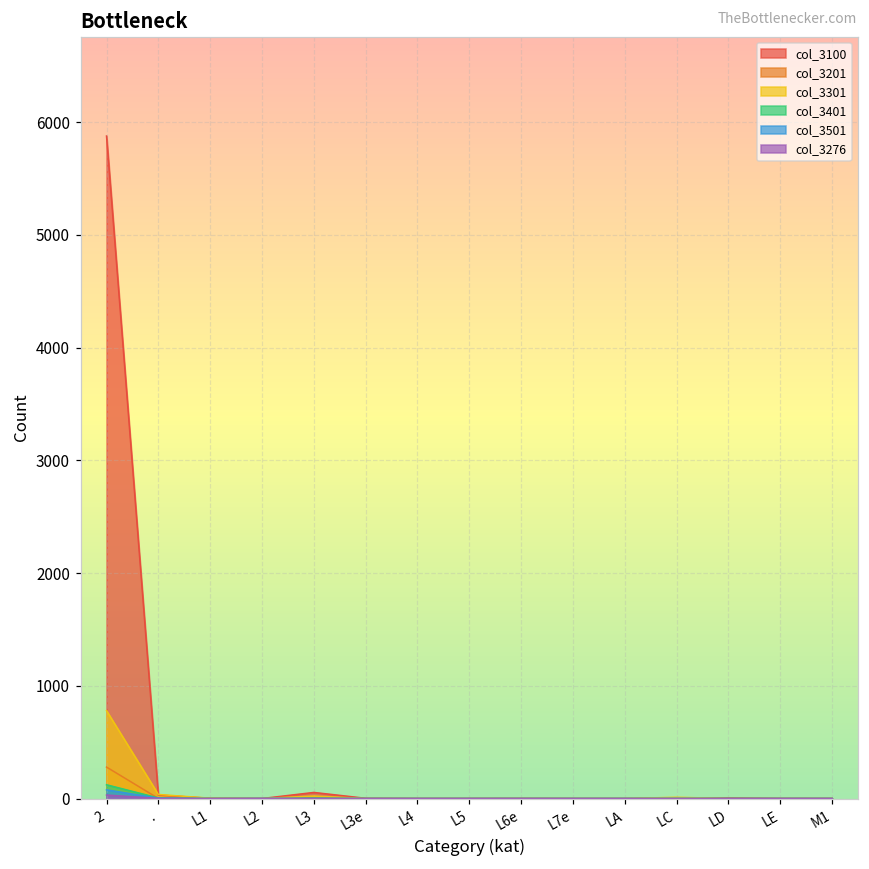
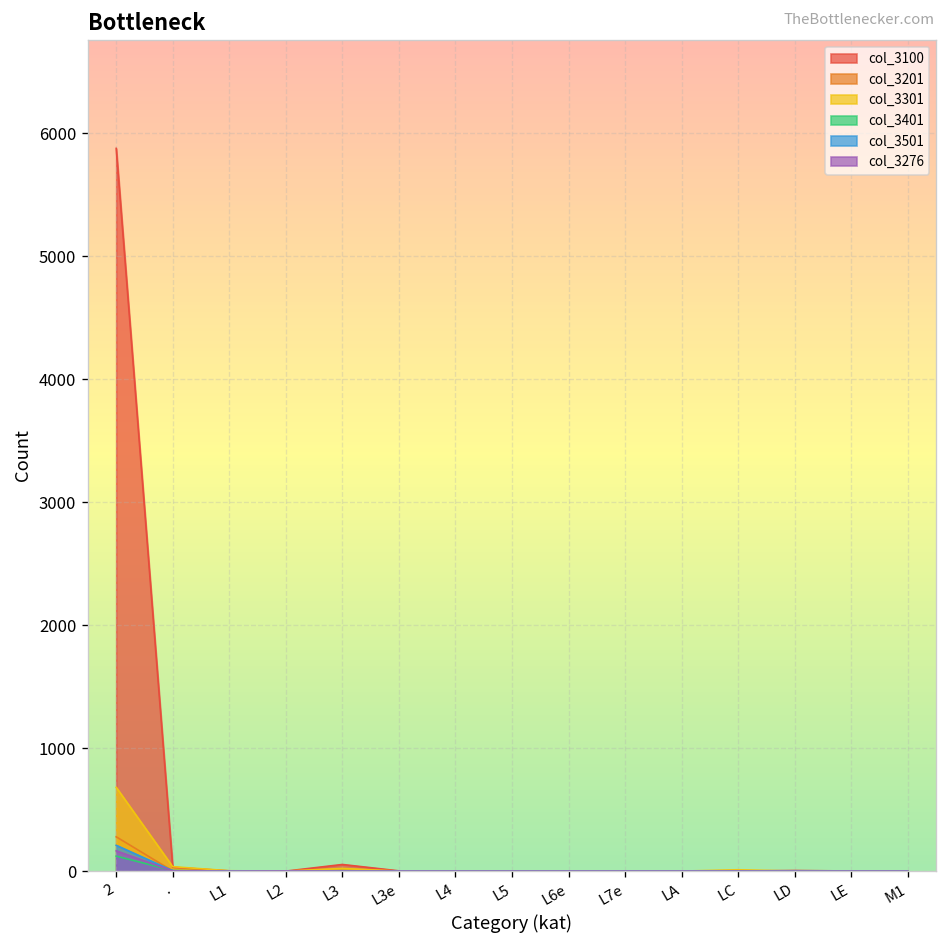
  {
    "col_3301": {
-     "2": 780
+     "2": 680
    },
    "col_3401": {
      "2": 120
    },
    "col_3501": {
-     "2": 80
+     "2": 210
    },
    "col_3276": {
-     "2": 30
+     "2": 170
    }
  }
